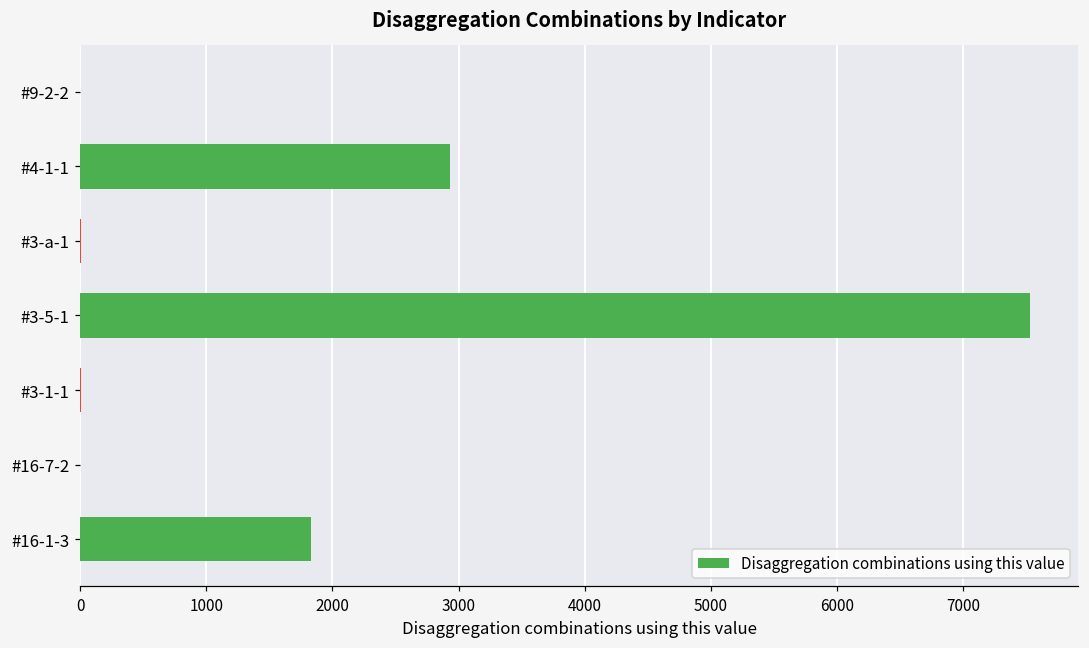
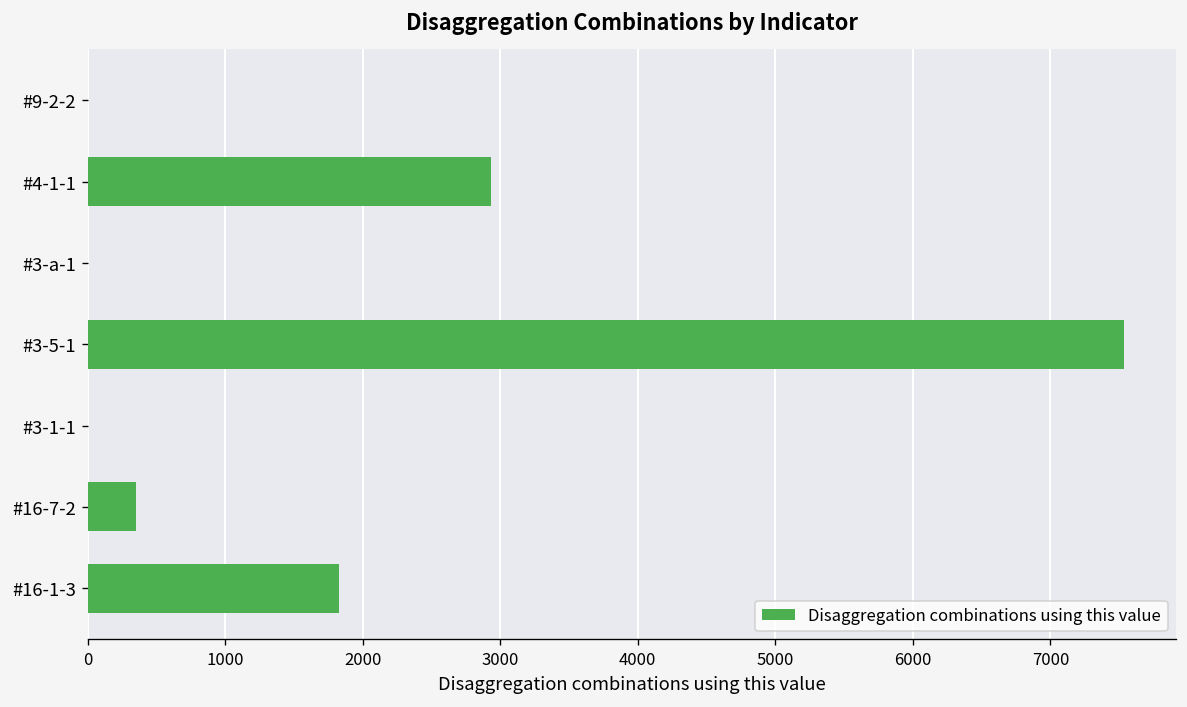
  {
    "#4-1-1": 2930,
    "#3-5-1": 7540,
-   "#16-7-2": 0,
+   "#16-7-2": 360,
    "#16-1-3": 1830
  }
